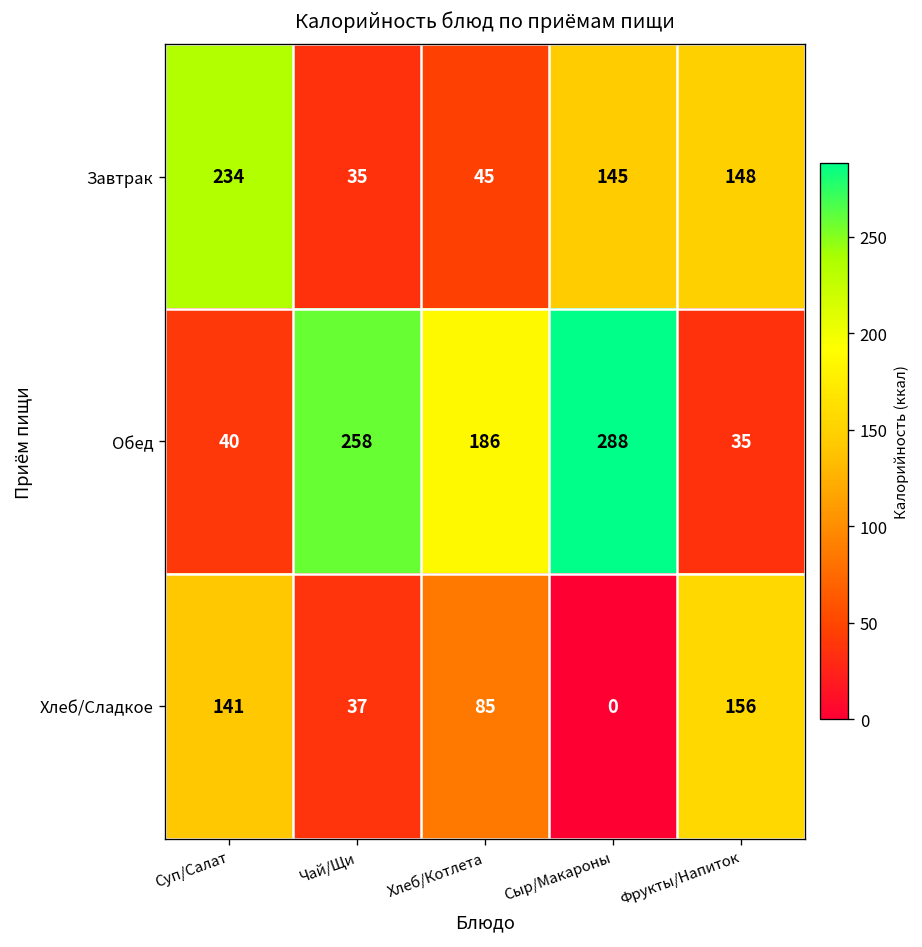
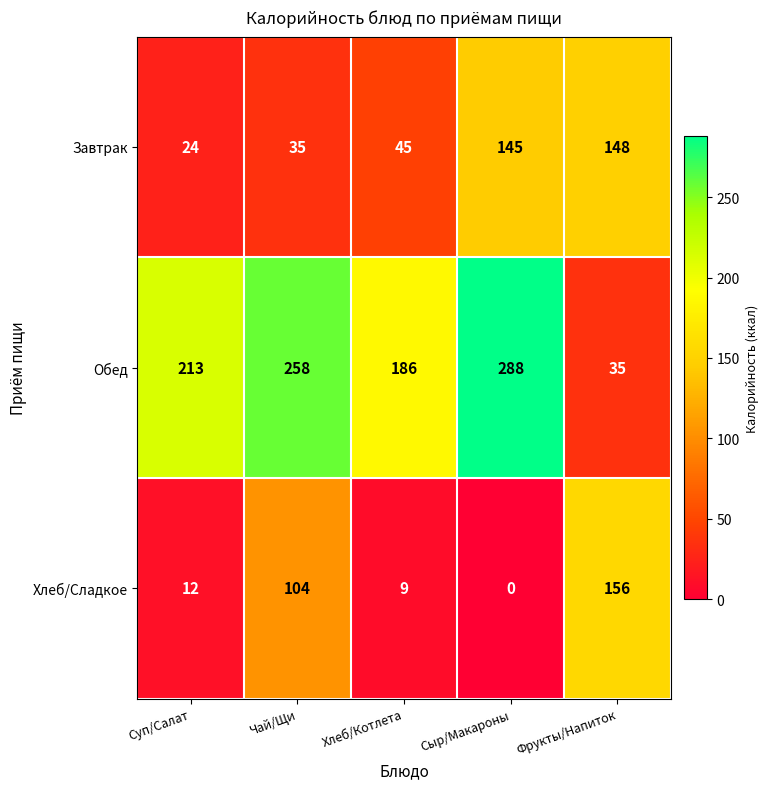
  {
    "Завтрак": {
-     "Суп/Салат": 234,
+     "Суп/Салат": 24,
      "Чай/Щи": 35,
      "Хлеб/Котлета": 45,
      "Сыр/Макароны": 145,
      "Фрукты/Напиток": 148
    },
    "Обед": {
-     "Суп/Салат": 40,
+     "Суп/Салат": 213,
      "Чай/Щи": 258,
      "Хлеб/Котлета": 186,
      "Сыр/Макароны": 288,
      "Фрукты/Напиток": 35
    },
    "Хлеб/Сладкое": {
-     "Суп/Салат": 141,
-     "Чай/Щи": 37,
-     "Хлеб/Котлета": 85,
+     "Суп/Салат": 12,
+     "Чай/Щи": 104,
+     "Хлеб/Котлета": 9,
      "Сыр/Макароны": 0,
      "Фрукты/Напиток": 156
    }
  }
